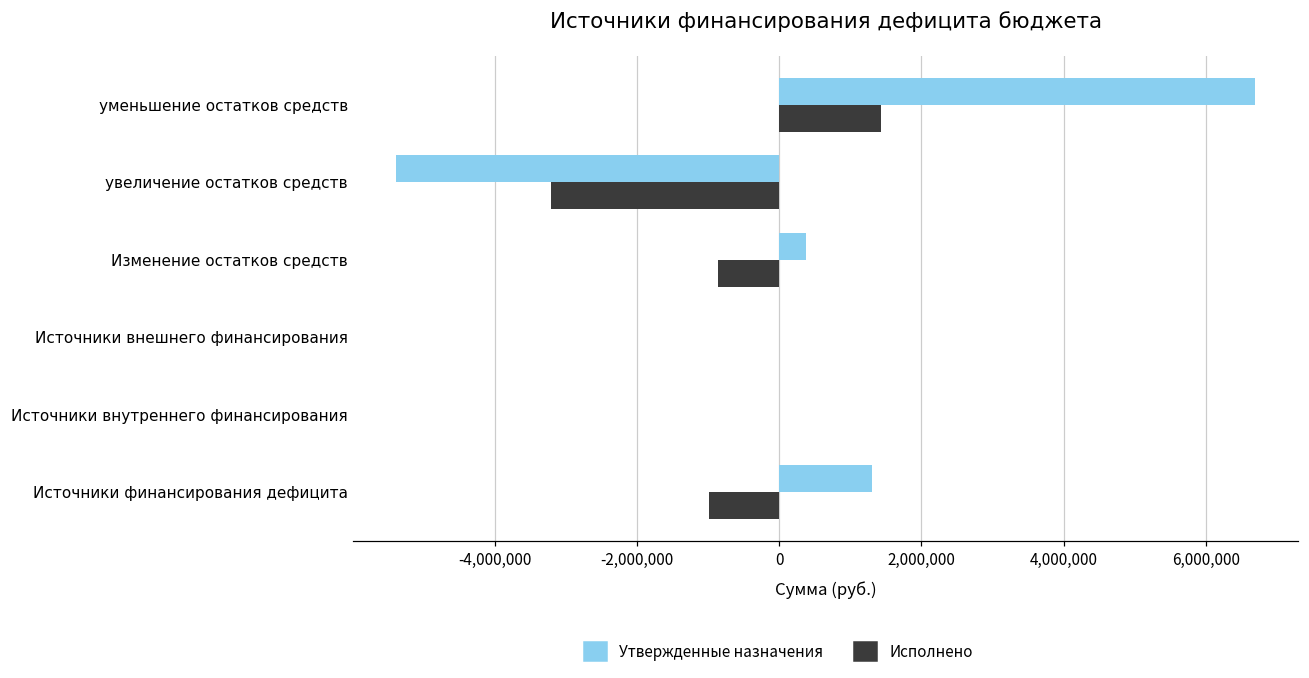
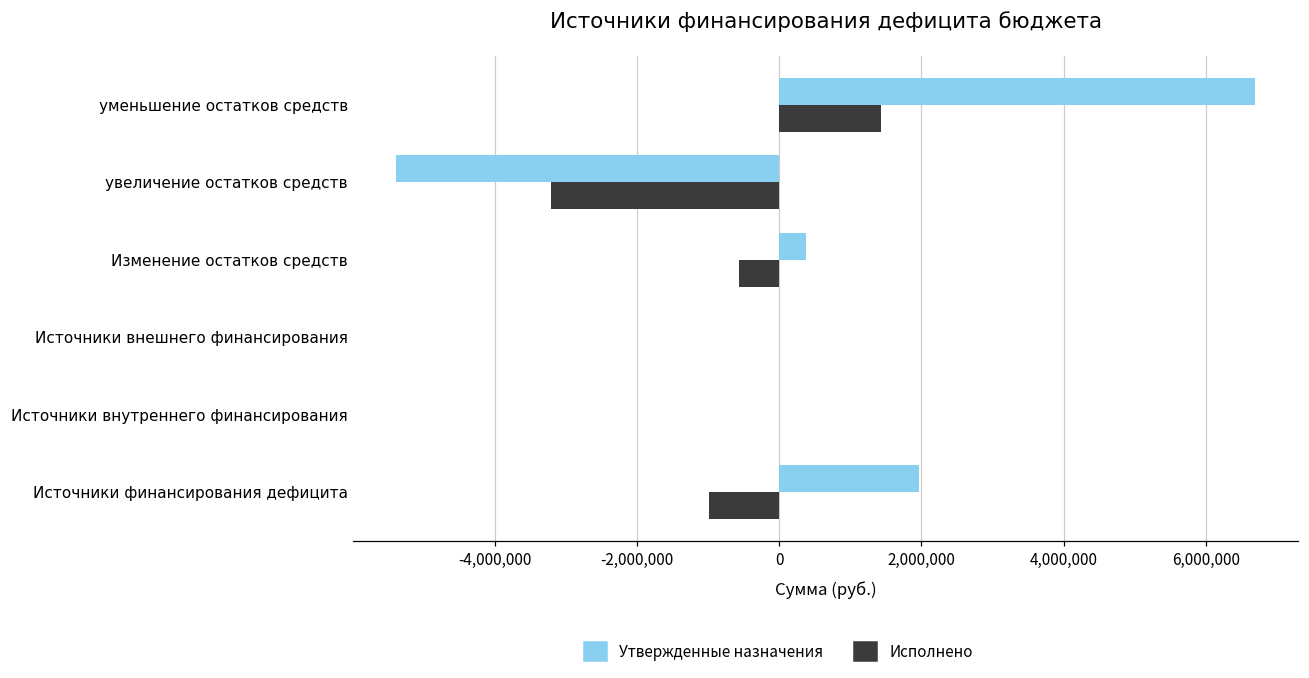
  {
    "Утвержденные назначения": {
      "уменьшение остатков средств": "6,700,000",
      "увеличение остатков средств": "-5,400,000",
      "Изменение остатков средств": "400,000",
      "Источники внешнего финансирования": "0",
      "Источники внутреннего финансирования": "0",
-     "Источники финансирования дефицита": "1,300,000"
+     "Источники финансирования дефицита": "2,000,000"
    },
    "Исполнено": {
      "уменьшение остатков средств": "1,400,000",
      "увеличение остатков средств": "-3,200,000",
-     "Изменение остатков средств": "-900,000",
+     "Изменение остатков средств": "-600,000",
      "Источники внешнего финансирования": "0",
      "Источники внутреннего финансирования": "0",
      "Источники финансирования дефицита": "-1,000,000"
    }
  }
